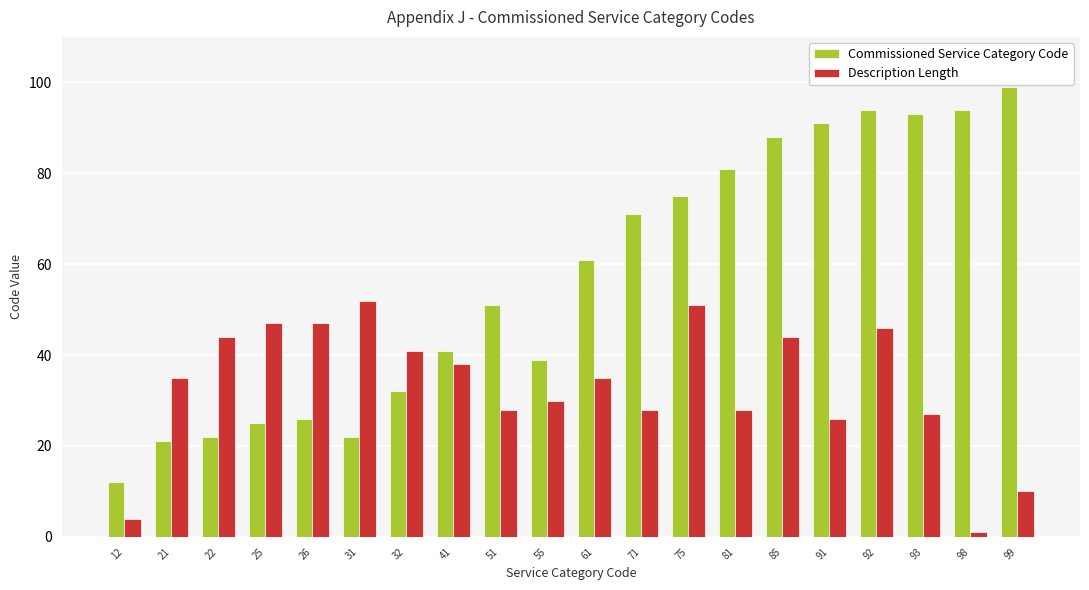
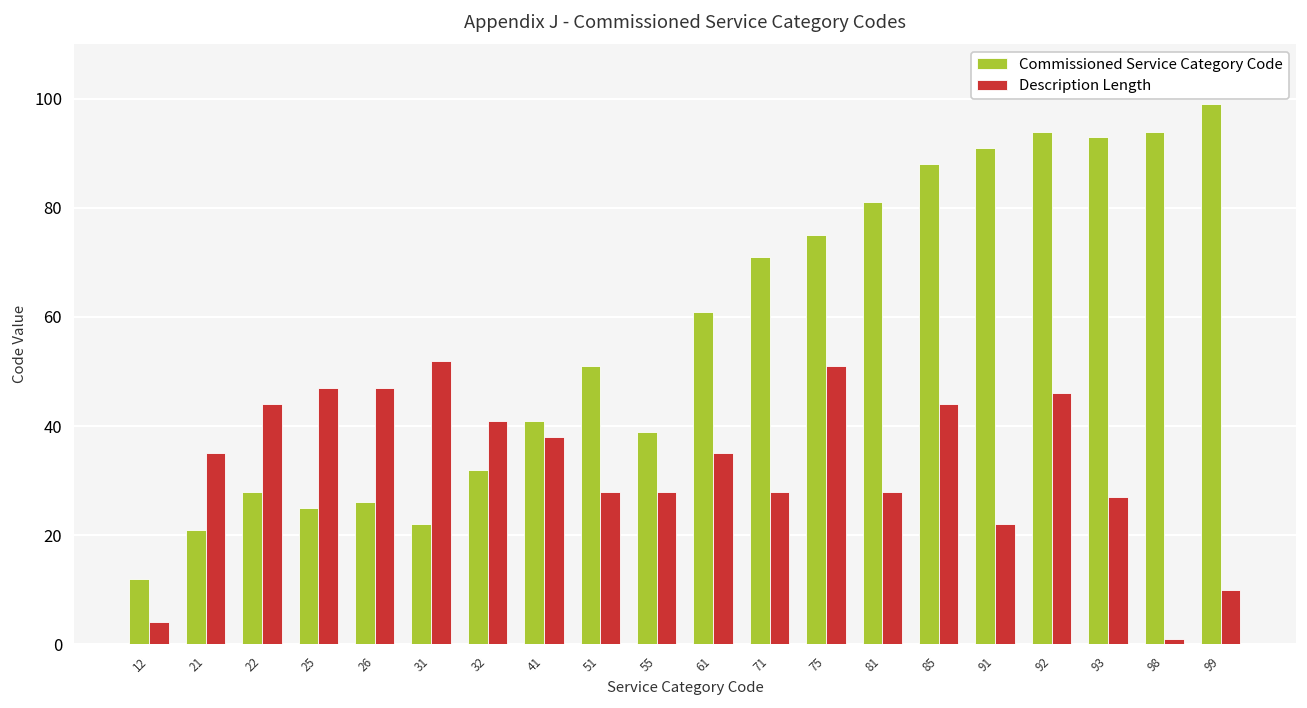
  {
    "Commissioned Service Category Code": {
      "12": 12,
      "21": 21,
-     "22": 22,
+     "22": 28,
      "25": 25,
      "26": 26,
      "31": 22,
      "32": 32,
      "41": 41,
      "51": 51,
      "55": 39,
      "61": 61,
      "71": 71,
      "75": 75,
      "81": 81,
      "85": 88,
      "91": 91,
      "92": 94,
      "93": 93,
      "98": 94,
      "99": 99
    },
    "Description Length": {
      "12": 4,
      "21": 35,
      "22": 44,
      "25": 47,
      "26": 47,
      "31": 52,
      "32": 41,
      "41": 38,
      "51": 28,
-     "55": 30,
+     "55": 28,
      "61": 35,
      "71": 28,
      "75": 51,
      "81": 28,
      "85": 44,
-     "91": 26,
+     "91": 22,
      "92": 46,
      "93": 27,
      "98": 1,
      "99": 10
    }
  }
